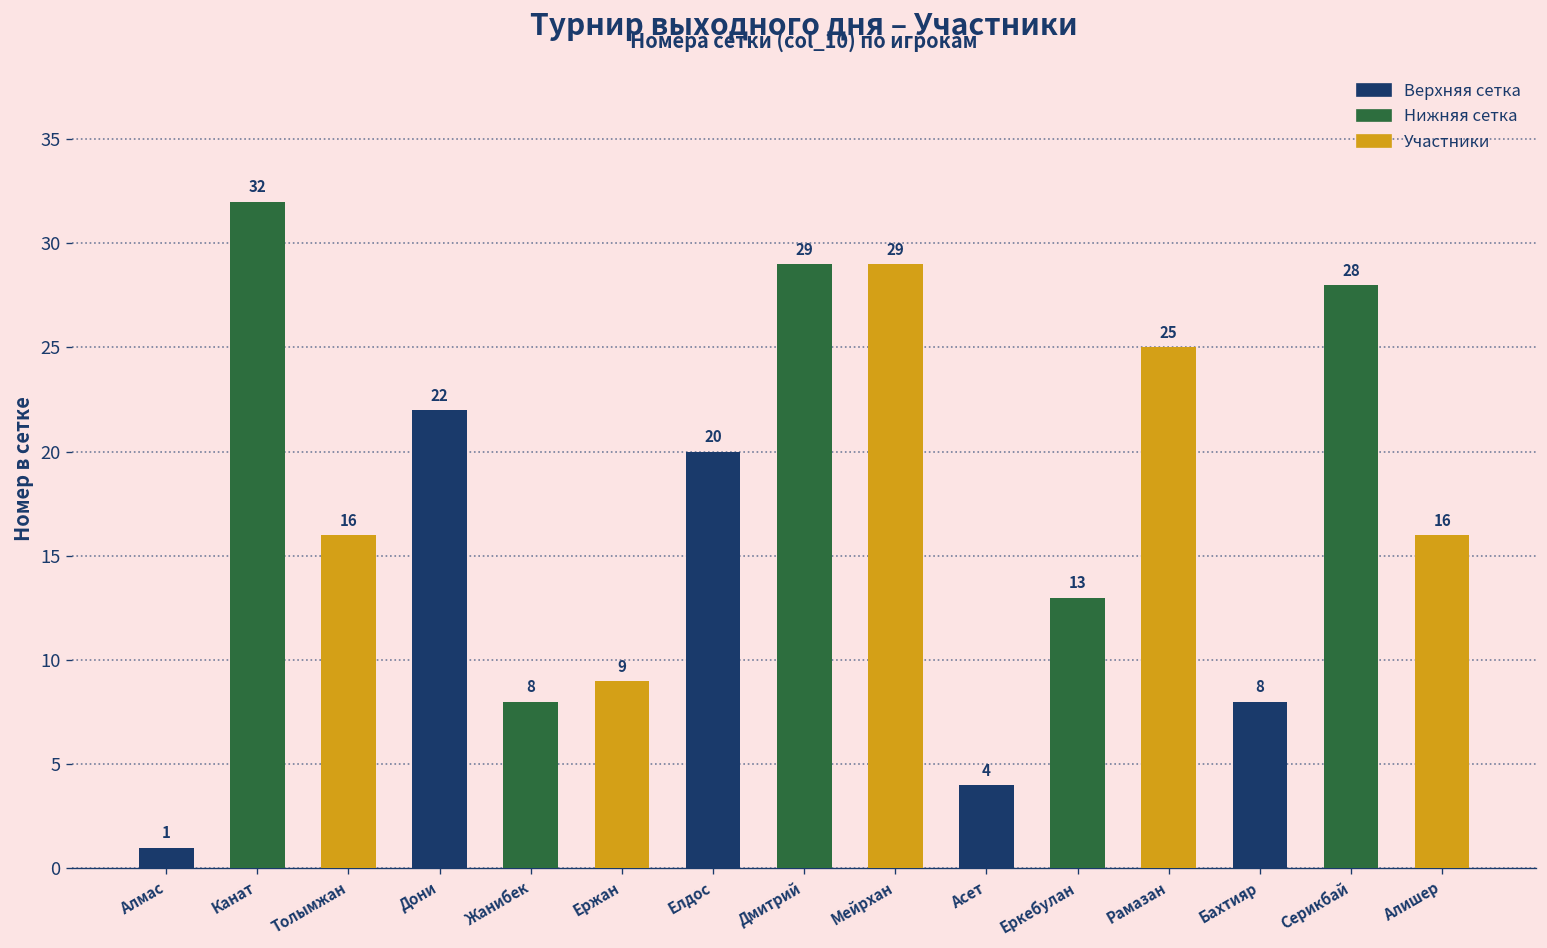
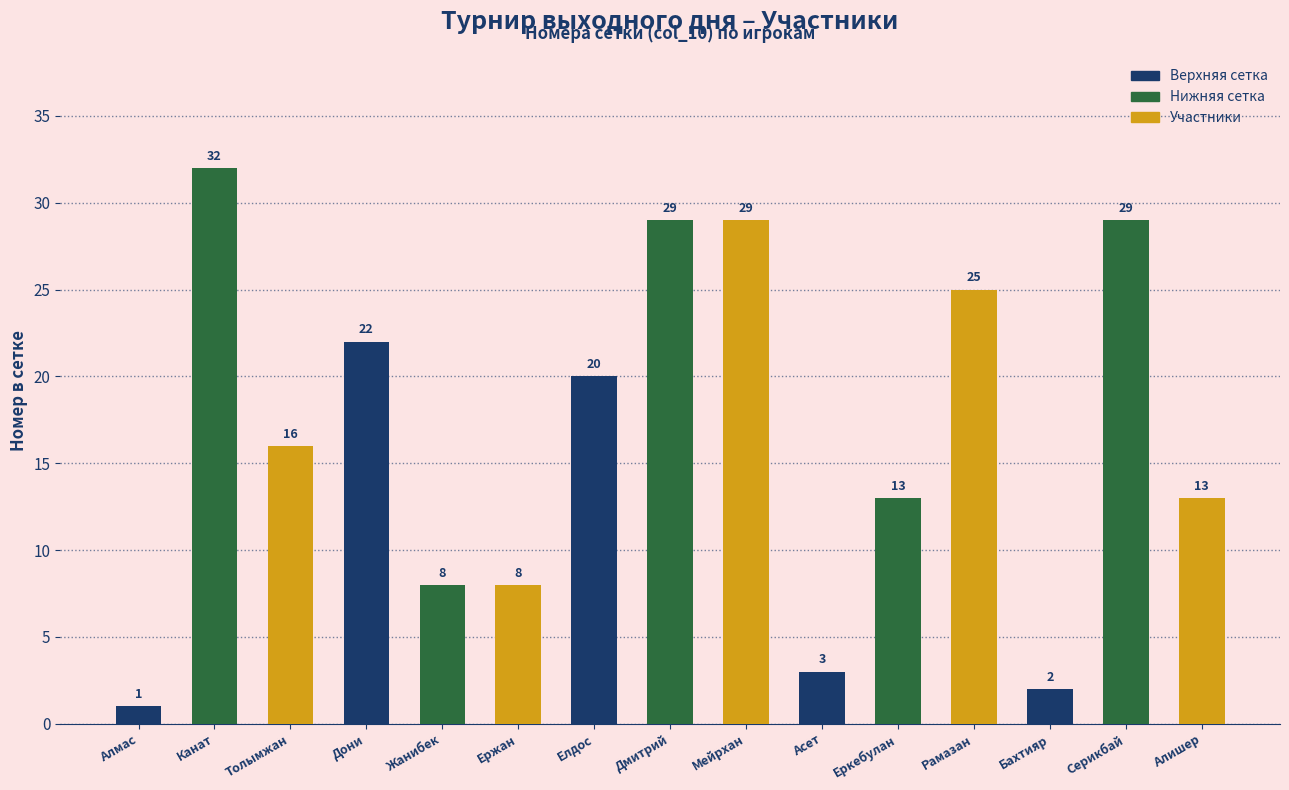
  {
    "Алмас": 1,
    "Канат": 32,
    "Толымжан": 16,
    "Дони": 22,
    "Жанибек": 8,
-   "Ержан": 9,
+   "Ержан": 8,
    "Елдос": 20,
    "Дмитрий": 29,
    "Мейрхан": 29,
-   "Асет": 4,
+   "Асет": 3,
    "Еркебулан": 13,
    "Рамазан": 25,
-   "Бахтияр": 8,
-   "Серикбай": 28,
-   "Алишер": 16
+   "Бахтияр": 2,
+   "Серикбай": 29,
+   "Алишер": 13
  }
